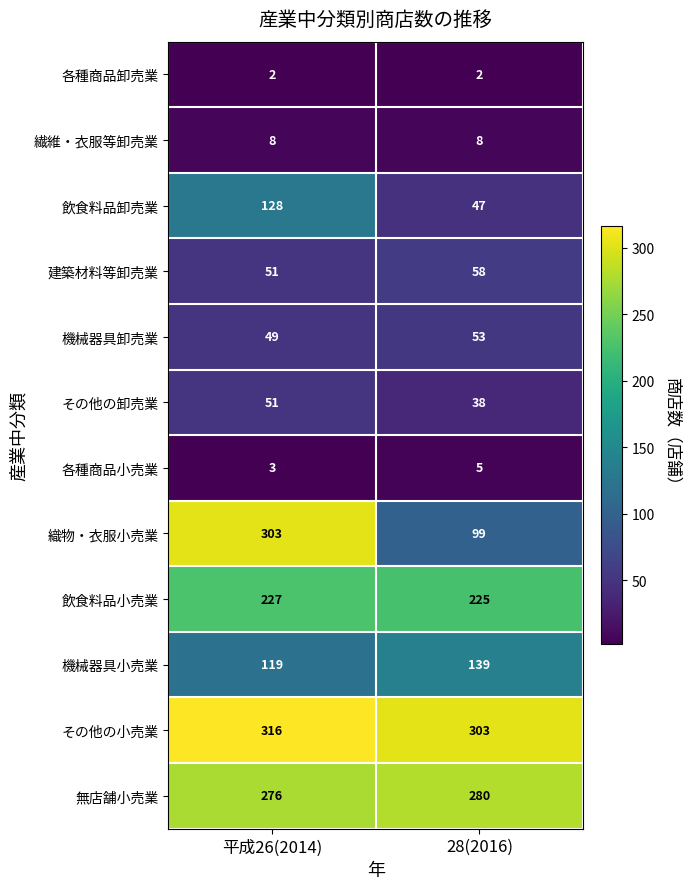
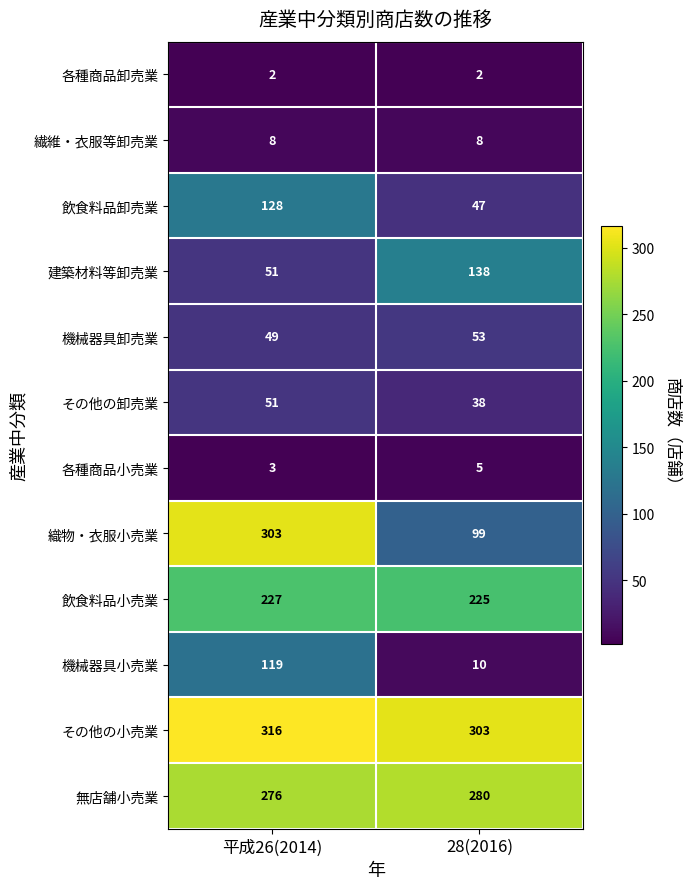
  {
    "各種商品卸売業": {
      "平成26(2014)": 2,
      "28(2016)": 2
    },
    "繊維・衣服等卸売業": {
      "平成26(2014)": 8,
      "28(2016)": 8
    },
    "飲食料品卸売業": {
      "平成26(2014)": 128,
      "28(2016)": 47
    },
    "建築材料等卸売業": {
      "平成26(2014)": 51,
-     "28(2016)": 58
+     "28(2016)": 138
    },
    "機械器具卸売業": {
      "平成26(2014)": 49,
      "28(2016)": 53
    },
    "その他の卸売業": {
      "平成26(2014)": 51,
      "28(2016)": 38
    },
    "各種商品小売業": {
      "平成26(2014)": 3,
      "28(2016)": 5
    },
    "織物・衣服小売業": {
      "平成26(2014)": 303,
      "28(2016)": 99
    },
    "飲食料品小売業": {
      "平成26(2014)": 227,
      "28(2016)": 225
    },
    "機械器具小売業": {
      "平成26(2014)": 119,
-     "28(2016)": 139
+     "28(2016)": 10
    },
    "その他の小売業": {
      "平成26(2014)": 316,
      "28(2016)": 303
    },
    "無店舗小売業": {
      "平成26(2014)": 276,
      "28(2016)": 280
    }
  }
